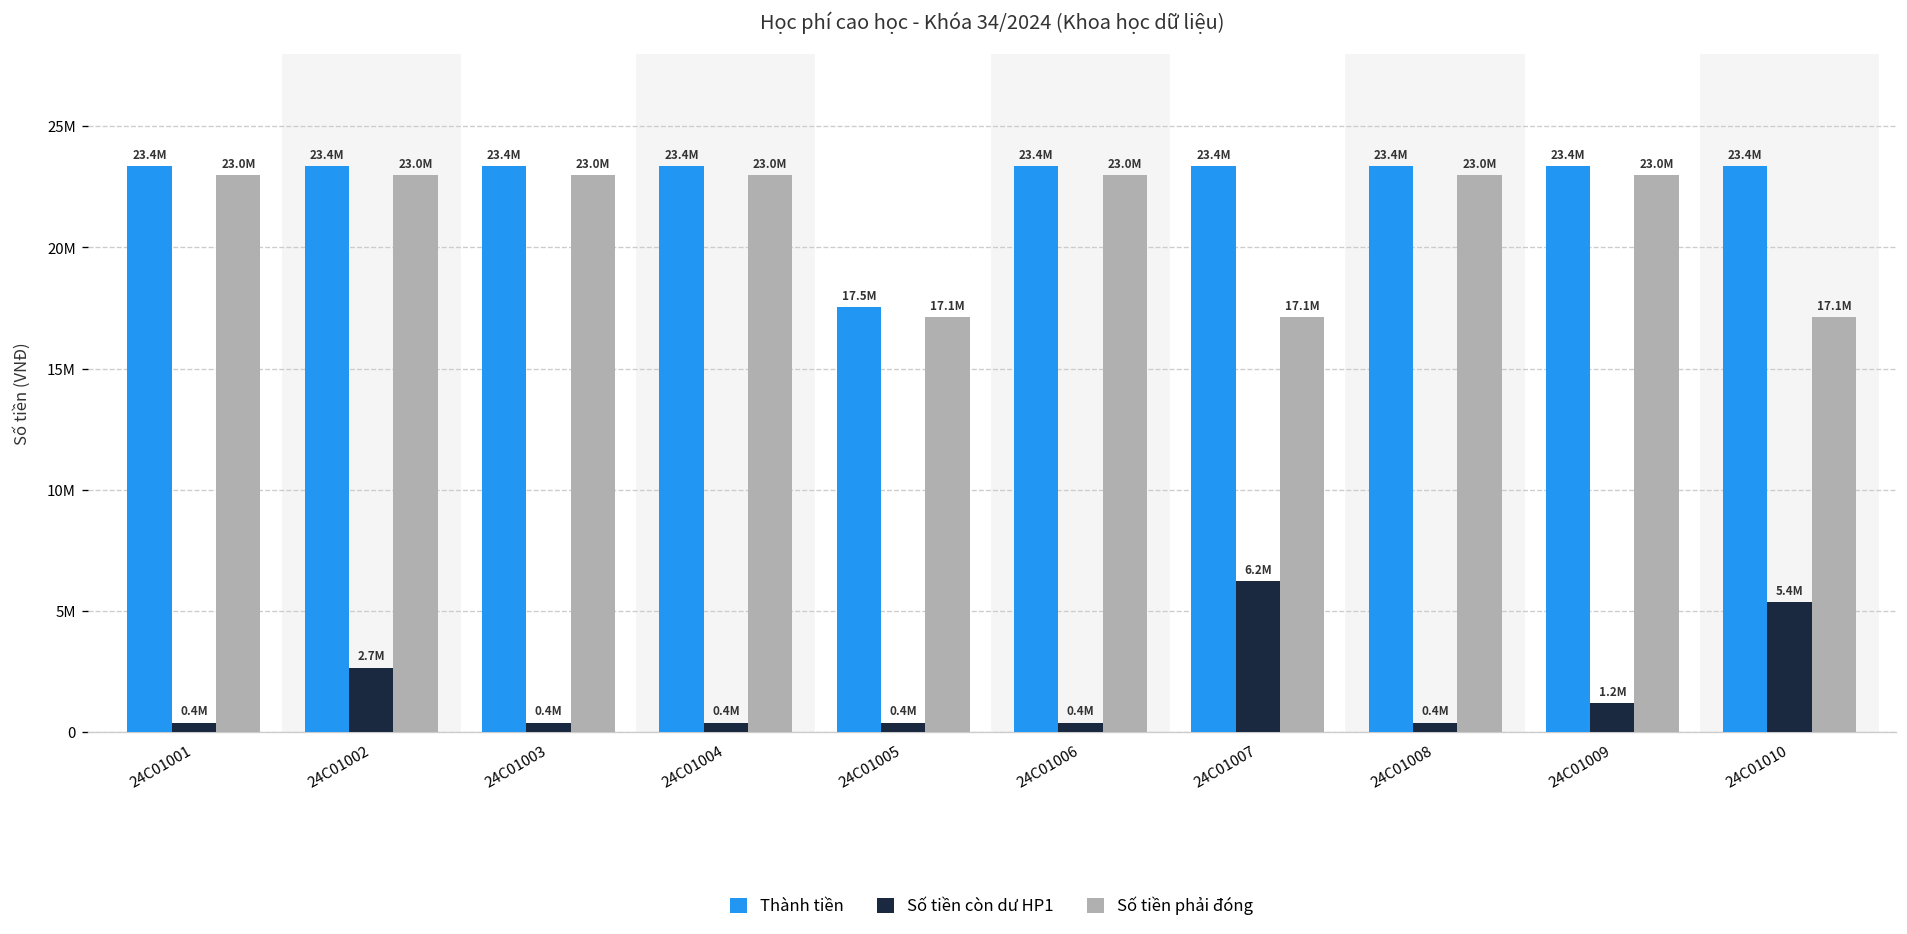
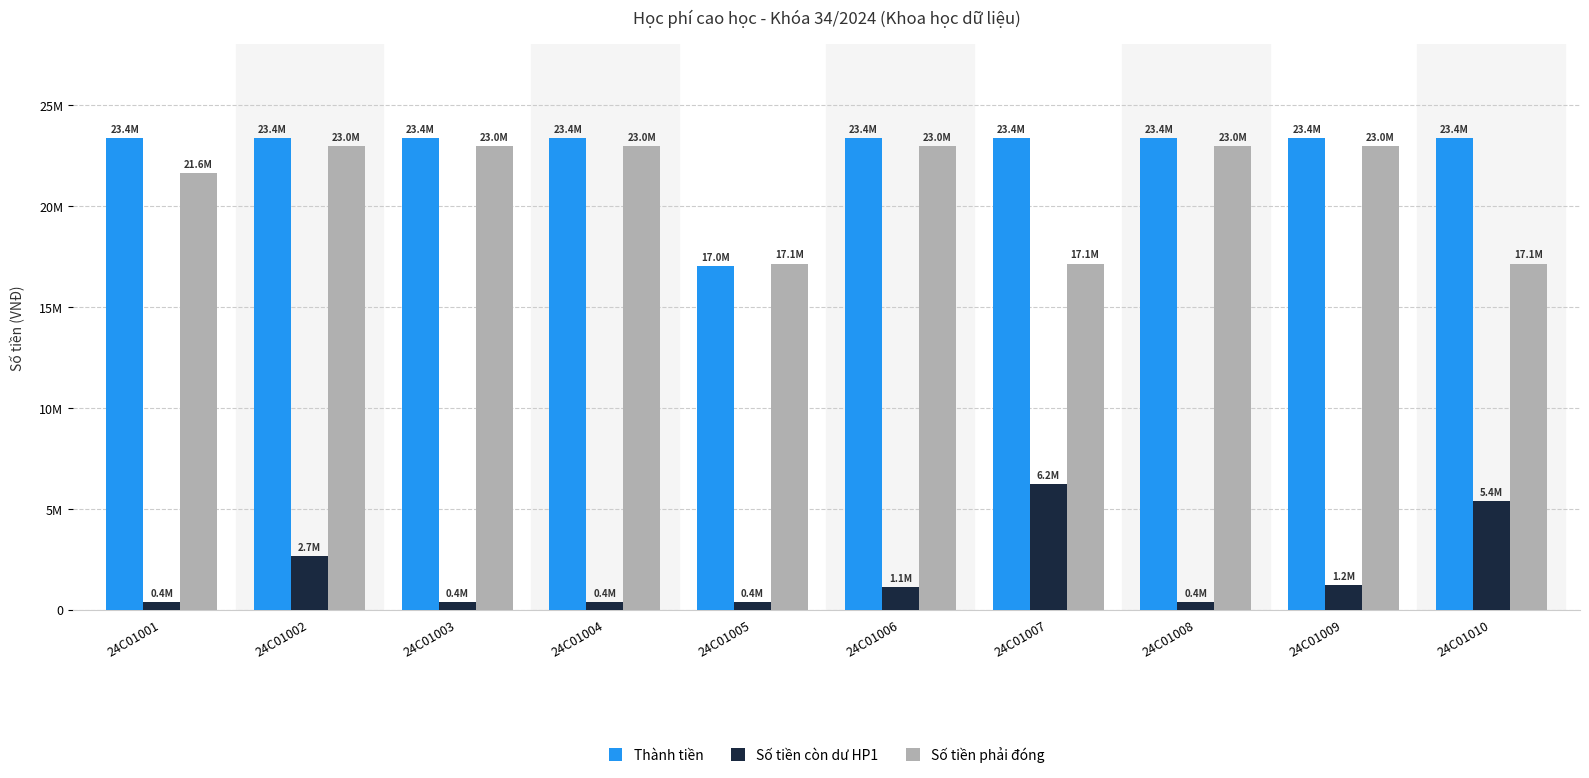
  {
    "Thành tiền": {
      "24C01001": "23.4M",
      "24C01002": "23.4M",
      "24C01003": "23.4M",
      "24C01004": "23.4M",
-     "24C01005": "17.5M",
+     "24C01005": "17.0M",
      "24C01006": "23.4M",
      "24C01007": "23.4M",
      "24C01008": "23.4M",
      "24C01009": "23.4M",
      "24C01010": "23.4M"
    },
    "Số tiền còn dư HP1": {
      "24C01001": "0.4M",
      "24C01002": "2.7M",
      "24C01003": "0.4M",
      "24C01004": "0.4M",
      "24C01005": "0.4M",
-     "24C01006": "0.4M",
+     "24C01006": "1.1M",
      "24C01007": "6.2M",
      "24C01008": "0.4M",
      "24C01009": "1.2M",
      "24C01010": "5.4M"
    },
    "Số tiền phải đóng": {
-     "24C01001": "23.0M",
+     "24C01001": "21.6M",
      "24C01002": "23.0M",
      "24C01003": "23.0M",
      "24C01004": "23.0M",
      "24C01005": "17.1M",
      "24C01006": "23.0M",
      "24C01007": "17.1M",
      "24C01008": "23.0M",
      "24C01009": "23.0M",
      "24C01010": "17.1M"
    }
  }
